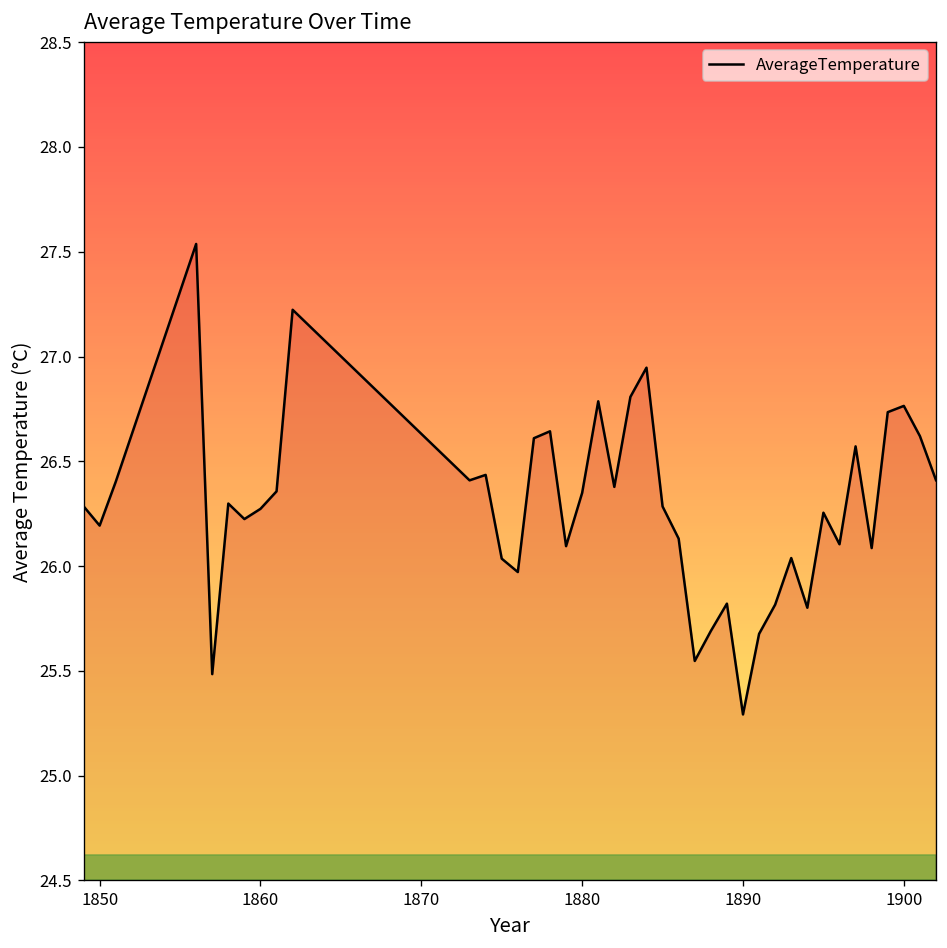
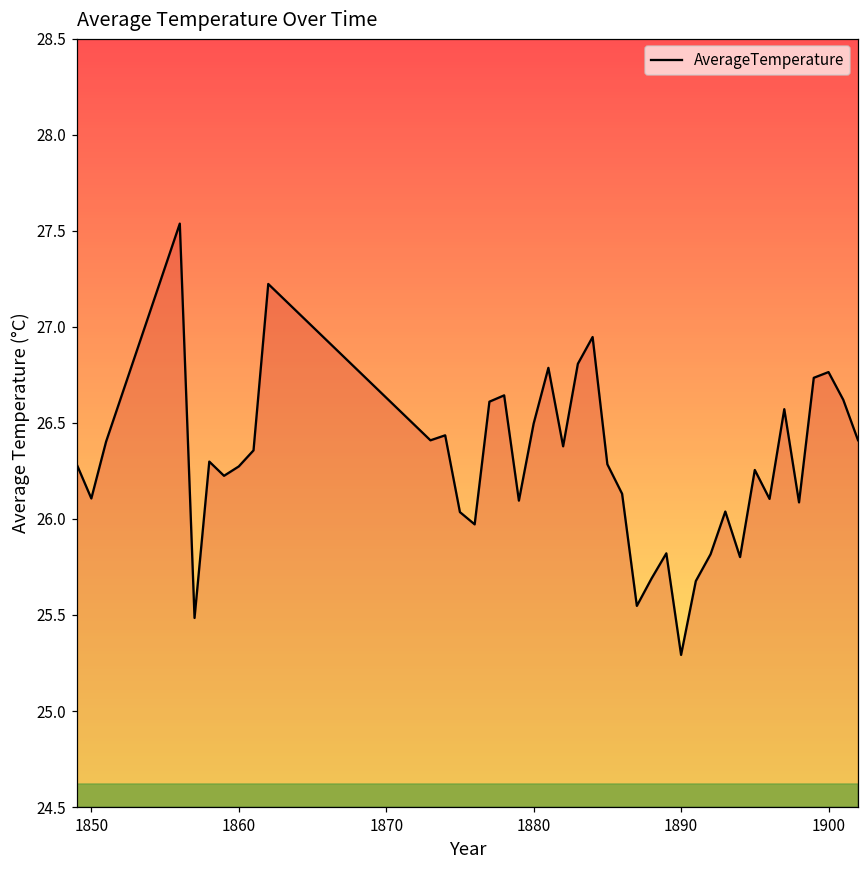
  {
-   "1850": 26.19,
+   "1850": 26.11,
    "1860": 26.27,
-   "1880": 26.35,
+   "1880": 26.50,
    "1890": 25.29,
    "1900": 26.76
  }
